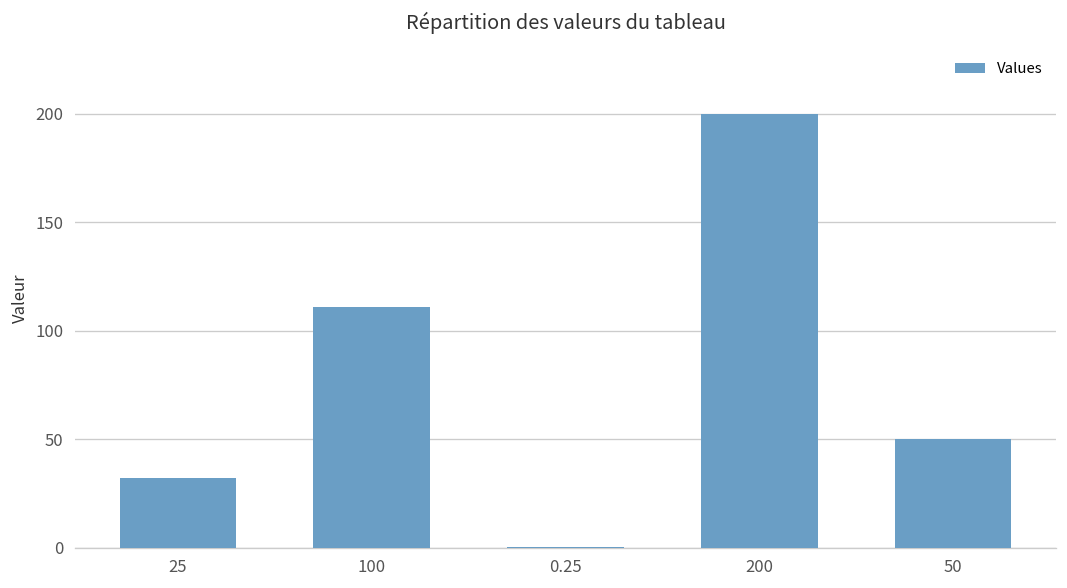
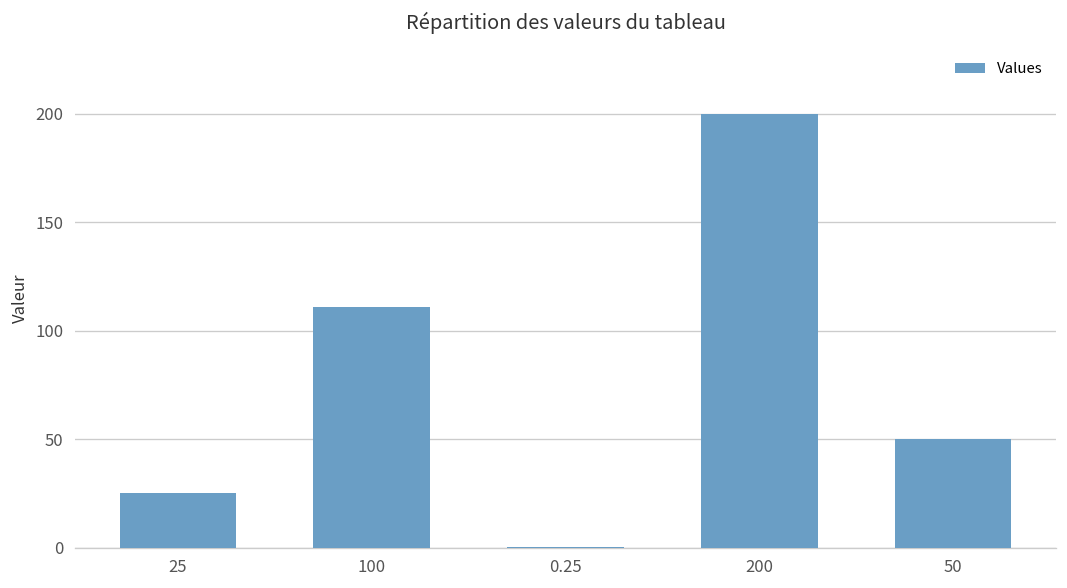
  {
-   "25": 32,
+   "25": 25,
    "100": 111,
    "200": 200,
    "50": 50
  }
